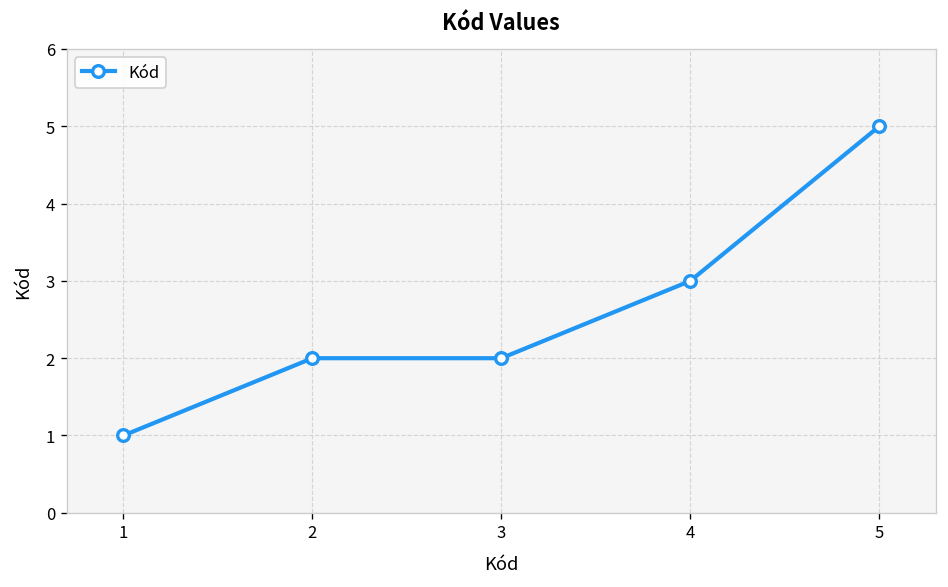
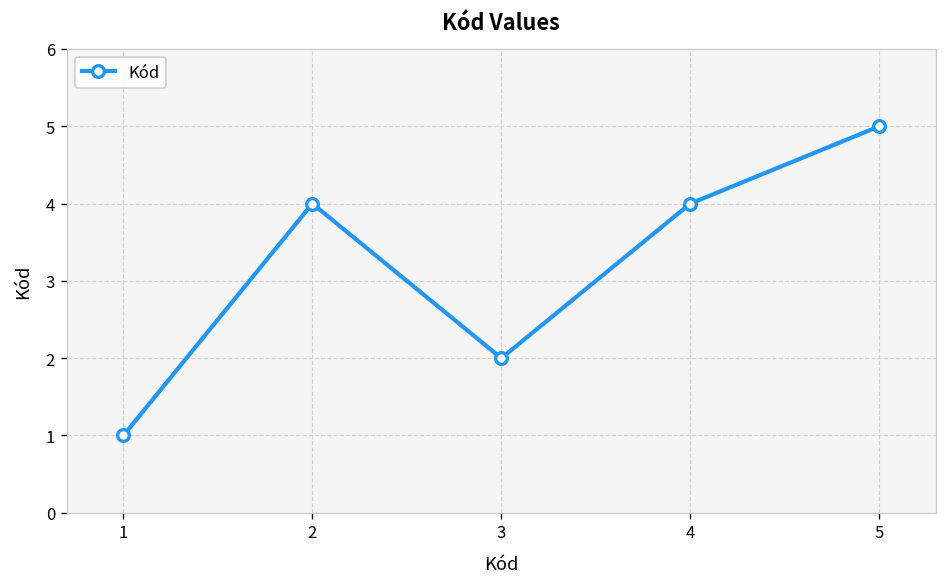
  {
    "1": 1,
-   "2": 2,
+   "2": 4,
    "3": 2,
-   "4": 3,
+   "4": 4,
    "5": 5
  }
